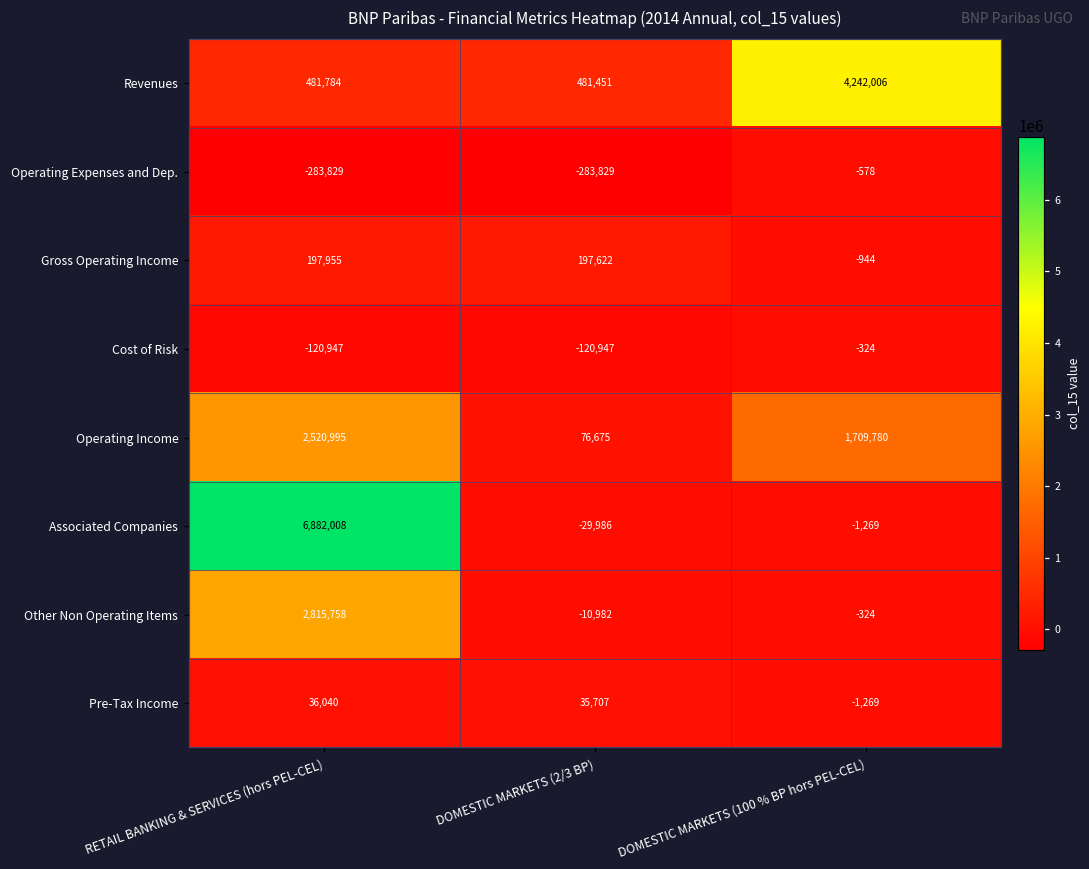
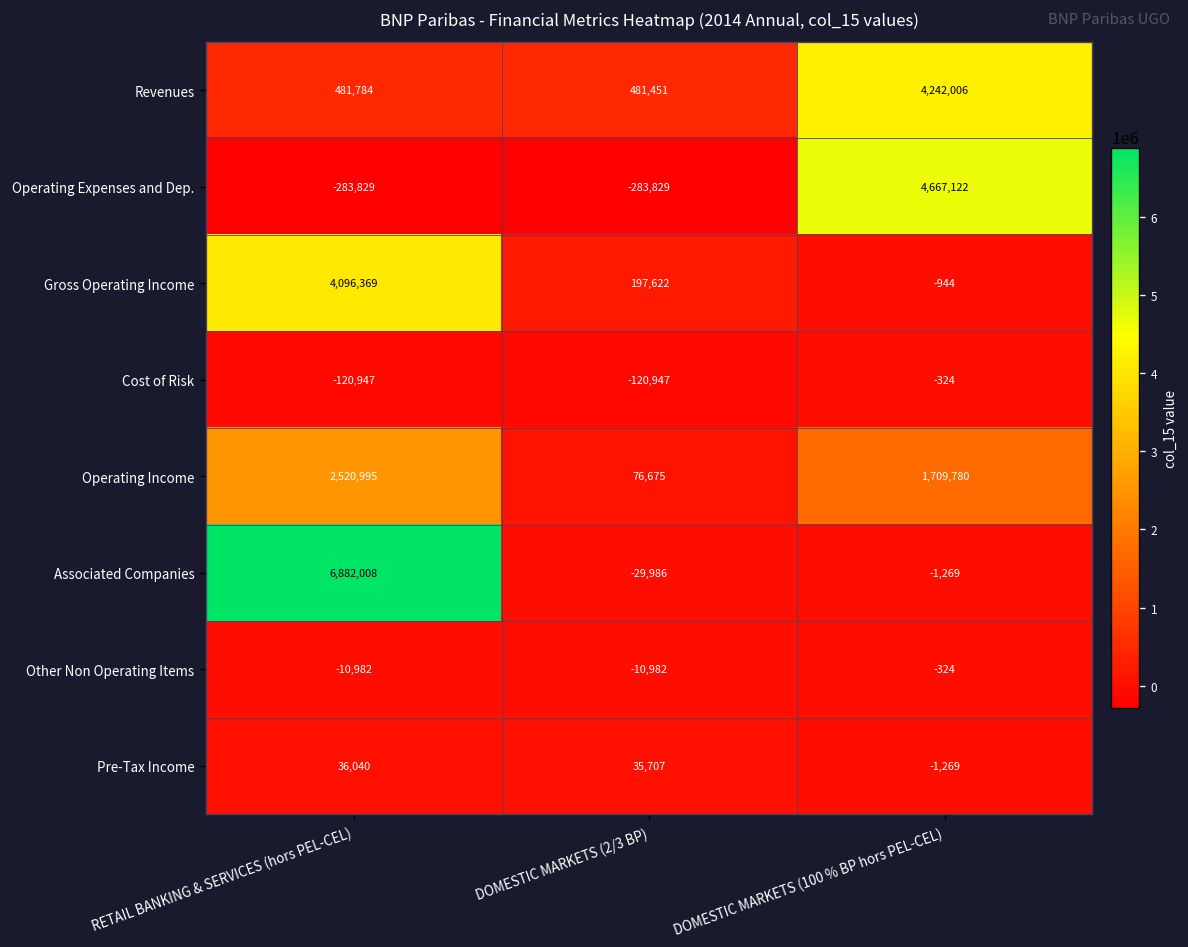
  {
    "Revenues": {
      "RETAIL BANKING & SERVICES (hors PEL-CEL)": "481,784",
      "DOMESTIC MARKETS (2/3 BP)": "481,451",
      "DOMESTIC MARKETS (100 % BP hors PEL-CEL)": "4,242,006"
    },
    "Operating Expenses and Dep.": {
      "RETAIL BANKING & SERVICES (hors PEL-CEL)": "-283,829",
      "DOMESTIC MARKETS (2/3 BP)": "-283,829",
-     "DOMESTIC MARKETS (100 % BP hors PEL-CEL)": "-578"
+     "DOMESTIC MARKETS (100 % BP hors PEL-CEL)": "4,667,122"
    },
    "Gross Operating Income": {
-     "RETAIL BANKING & SERVICES (hors PEL-CEL)": "197,955",
+     "RETAIL BANKING & SERVICES (hors PEL-CEL)": "4,096,369",
      "DOMESTIC MARKETS (2/3 BP)": "197,622",
      "DOMESTIC MARKETS (100 % BP hors PEL-CEL)": "-944"
    },
    "Cost of Risk": {
      "RETAIL BANKING & SERVICES (hors PEL-CEL)": "-120,947",
      "DOMESTIC MARKETS (2/3 BP)": "-120,947",
      "DOMESTIC MARKETS (100 % BP hors PEL-CEL)": "-324"
    },
    "Operating Income": {
      "RETAIL BANKING & SERVICES (hors PEL-CEL)": "2,520,995",
      "DOMESTIC MARKETS (2/3 BP)": "76,675",
      "DOMESTIC MARKETS (100 % BP hors PEL-CEL)": "1,709,780"
    },
    "Associated Companies": {
      "RETAIL BANKING & SERVICES (hors PEL-CEL)": "6,882,008",
      "DOMESTIC MARKETS (2/3 BP)": "-29,986",
      "DOMESTIC MARKETS (100 % BP hors PEL-CEL)": "-1,269"
    },
    "Other Non Operating Items": {
-     "RETAIL BANKING & SERVICES (hors PEL-CEL)": "2,815,758",
+     "RETAIL BANKING & SERVICES (hors PEL-CEL)": "-10,982",
      "DOMESTIC MARKETS (2/3 BP)": "-10,982",
      "DOMESTIC MARKETS (100 % BP hors PEL-CEL)": "-324"
    },
    "Pre-Tax Income": {
      "RETAIL BANKING & SERVICES (hors PEL-CEL)": "36,040",
      "DOMESTIC MARKETS (2/3 BP)": "35,707",
      "DOMESTIC MARKETS (100 % BP hors PEL-CEL)": "-1,269"
    }
  }
